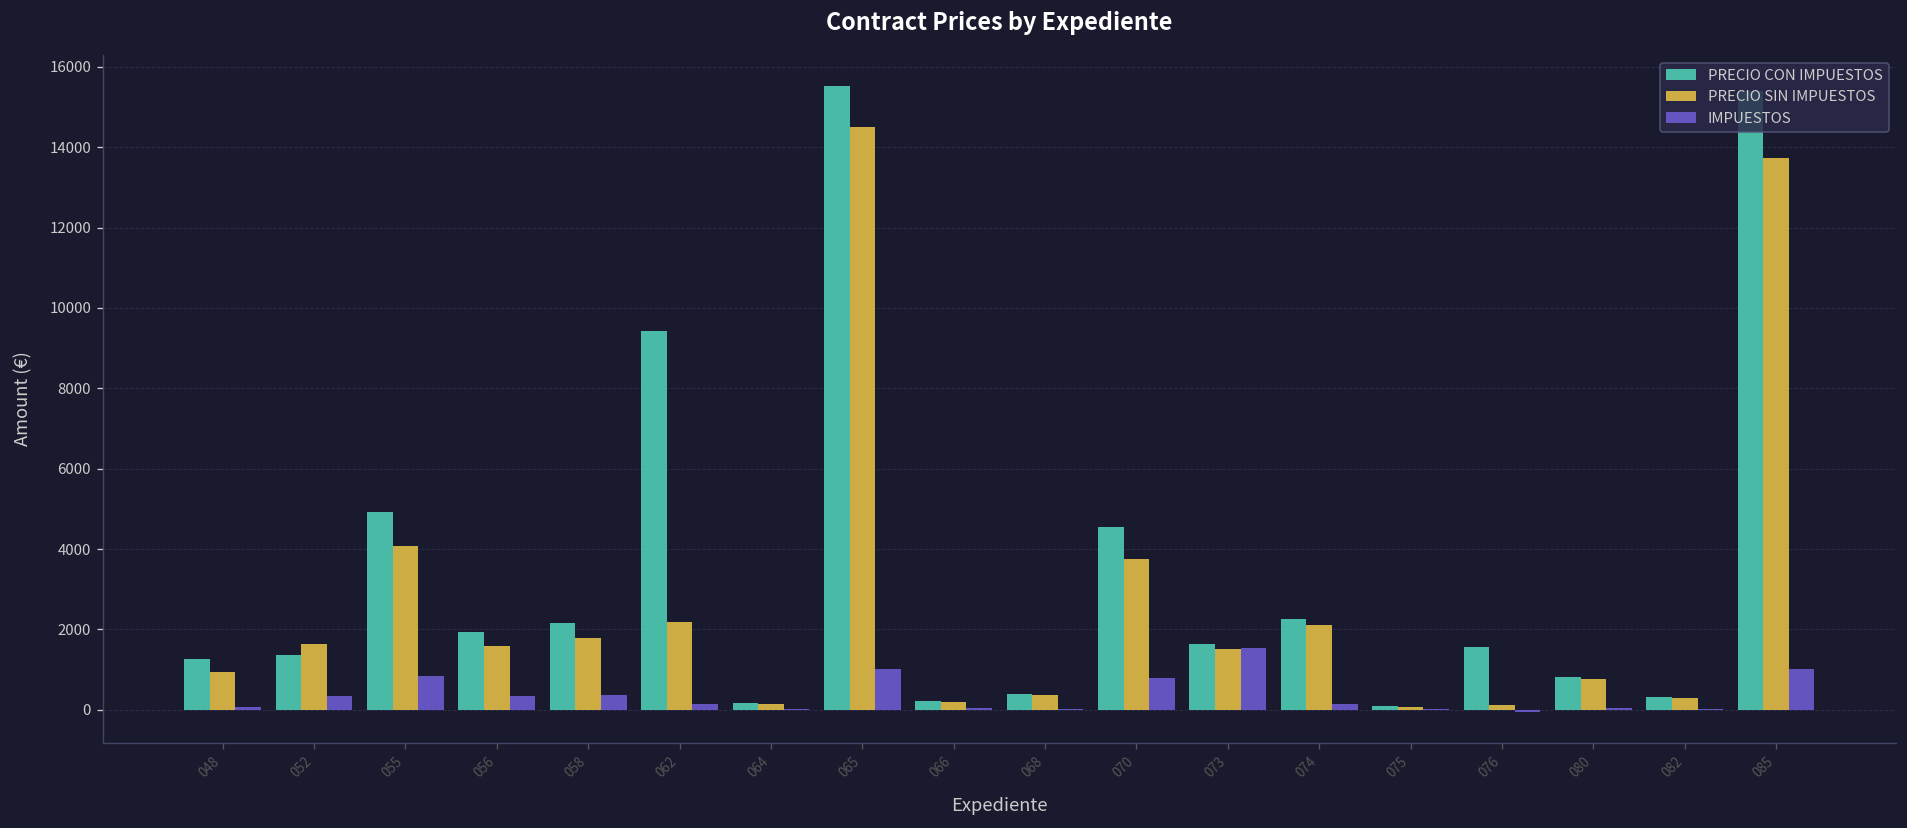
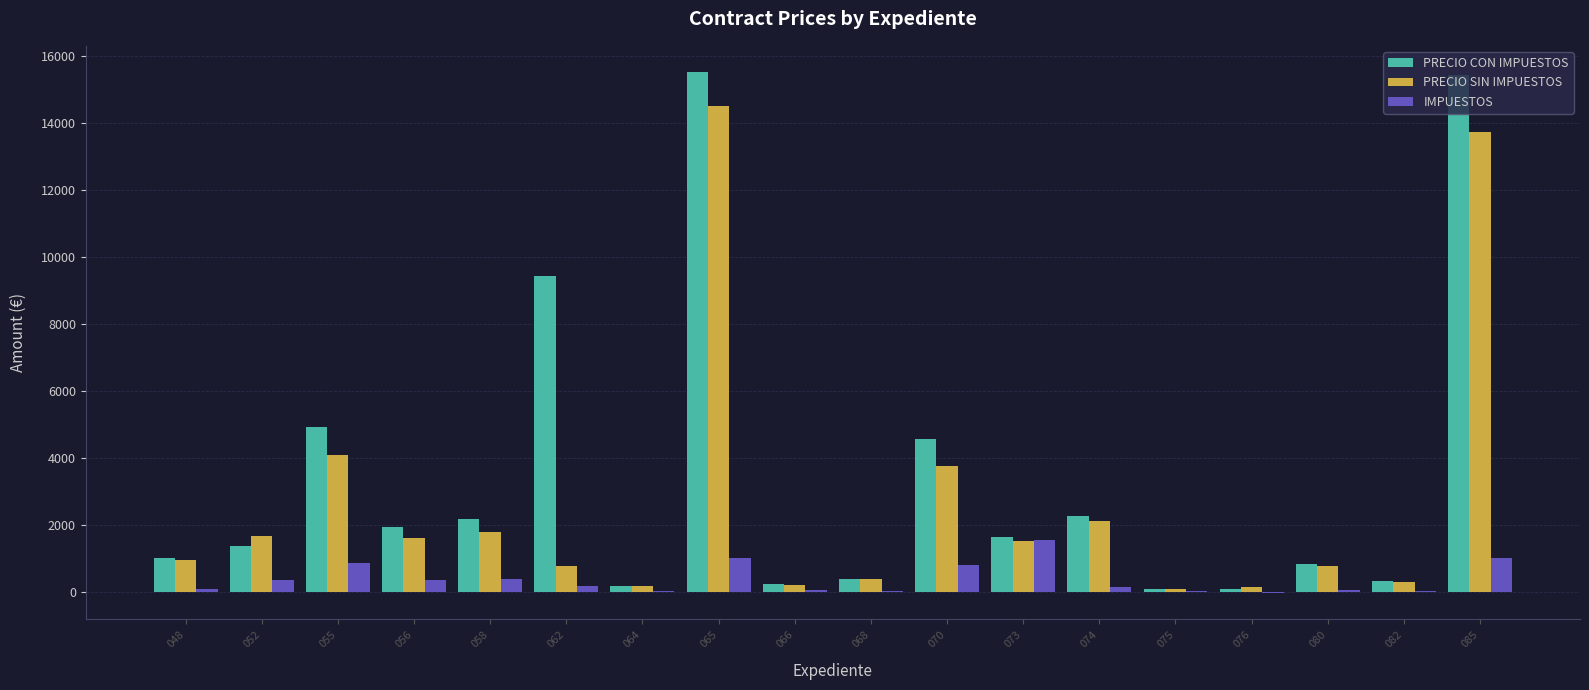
  {
    "PRECIO CON IMPUESTOS": {
-     "048": 1300,
+     "048": 1000,
      "052": 1400,
      "055": 4900,
      "056": 1900,
      "058": 2200,
      "062": 9400,
      "064": 200,
      "065": 15500,
      "066": 200,
      "068": 400,
      "070": 4500,
      "073": 1600,
      "074": 2300,
      "075": 100,
-     "076": 1600,
+     "076": 100,
      "080": 800,
      "082": 300
    },
    "PRECIO SIN IMPUESTOS": {
      "048": 900,
      "052": 1600,
      "055": 4100,
      "056": 1600,
      "058": 1800,
-     "062": 2200,
+     "062": 700,
      "064": 200,
      "065": 14500,
      "066": 200,
      "068": 400,
      "070": 3800,
      "073": 1500,
      "074": 2100,
      "075": 100,
      "076": 100,
      "080": 800,
      "082": 300,
      "085": 13700
    },
    "IMPUESTOS": {
      "052": 300,
      "055": 900,
      "056": 300,
      "058": 400,
      "062": 200,
      "065": 1000,
      "070": 800,
      "073": 1500,
      "074": 100,
      "085": 1000
    }
  }
